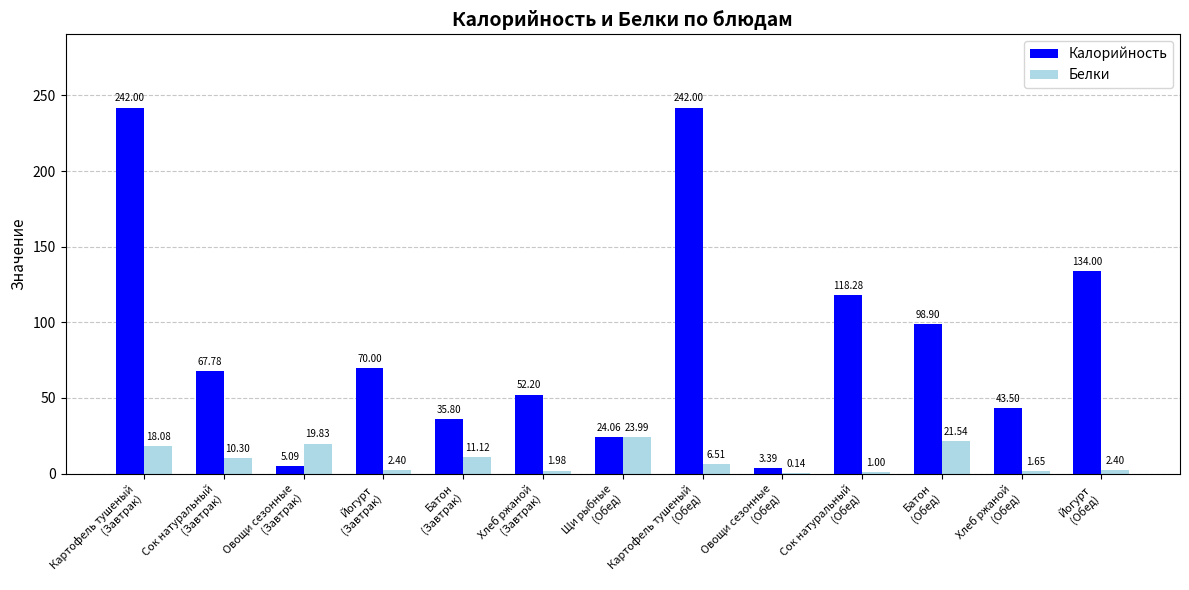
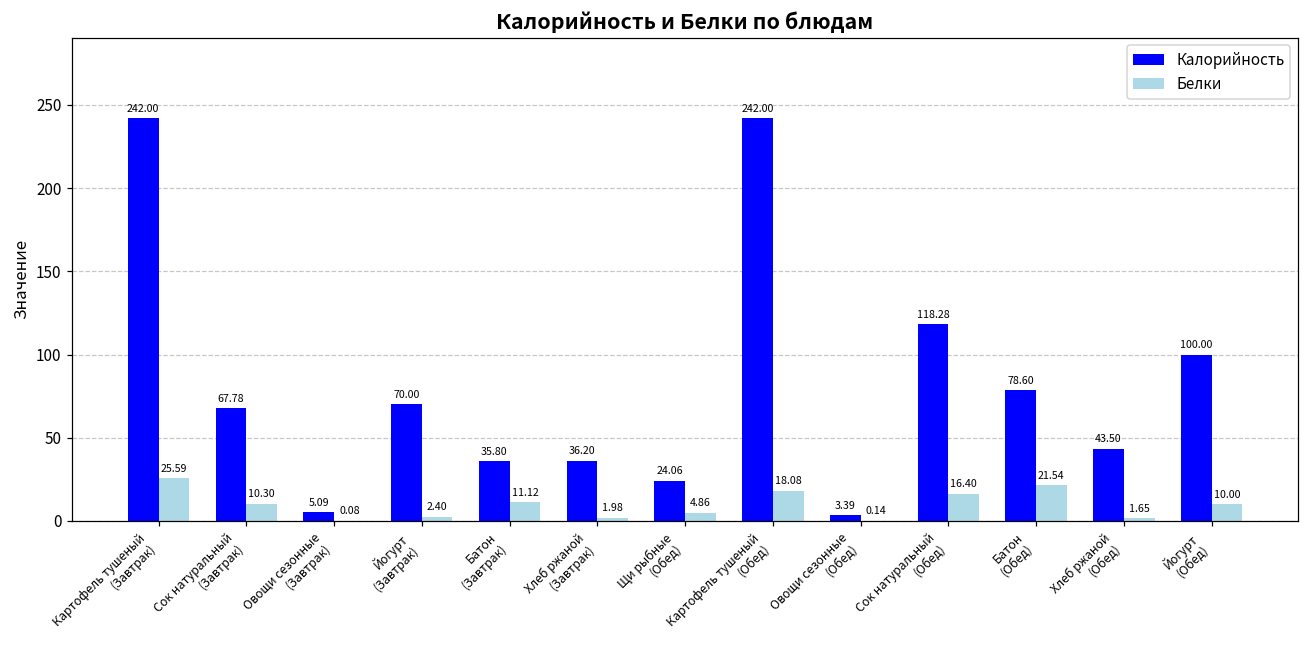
  {
    "Калорийность": {
      "Картофель тушеный (Завтрак)": 242.00,
      "Сок натуральный (Завтрак)": 67.78,
      "Овощи сезонные (Завтрак)": 5.09,
      "Йогурт (Завтрак)": 70.00,
      "Батон (Завтрак)": 35.80,
-     "Хлеб ржаной (Завтрак)": 52.20,
+     "Хлеб ржаной (Завтрак)": 36.20,
      "Щи рыбные (Обед)": 24.06,
      "Картофель тушеный (Обед)": 242.00,
      "Овощи сезонные (Обед)": 3.39,
      "Сок натуральный (Обед)": 118.28,
-     "Батон (Обед)": 98.90,
+     "Батон (Обед)": 78.60,
      "Хлеб ржаной (Обед)": 43.50,
-     "Йогурт (Обед)": 134.00
+     "Йогурт (Обед)": 100.00
    },
    "Белки": {
-     "Картофель тушеный (Завтрак)": 18.08,
+     "Картофель тушеный (Завтрак)": 25.59,
      "Сок натуральный (Завтрак)": 10.30,
-     "Овощи сезонные (Завтрак)": 19.83,
+     "Овощи сезонные (Завтрак)": 0.08,
      "Йогурт (Завтрак)": 2.40,
      "Батон (Завтрак)": 11.12,
      "Хлеб ржаной (Завтрак)": 1.98,
-     "Щи рыбные (Обед)": 23.99,
-     "Картофель тушеный (Обед)": 6.51,
+     "Щи рыбные (Обед)": 4.86,
+     "Картофель тушеный (Обед)": 18.08,
      "Овощи сезонные (Обед)": 0.14,
-     "Сок натуральный (Обед)": 1.00,
+     "Сок натуральный (Обед)": 16.40,
      "Батон (Обед)": 21.54,
      "Хлеб ржаной (Обед)": 1.65,
-     "Йогурт (Обед)": 2.40
+     "Йогурт (Обед)": 10.00
    }
  }
